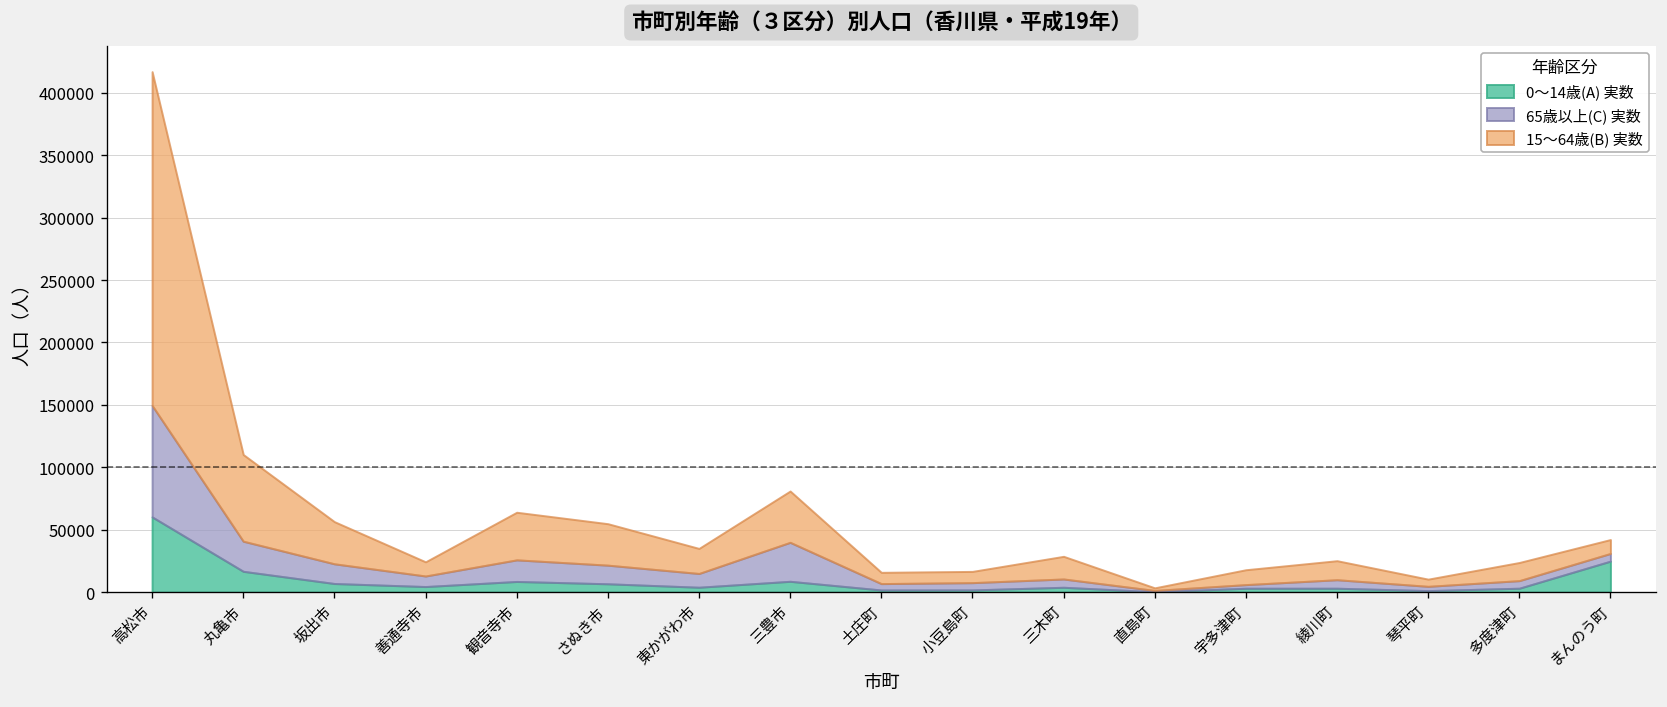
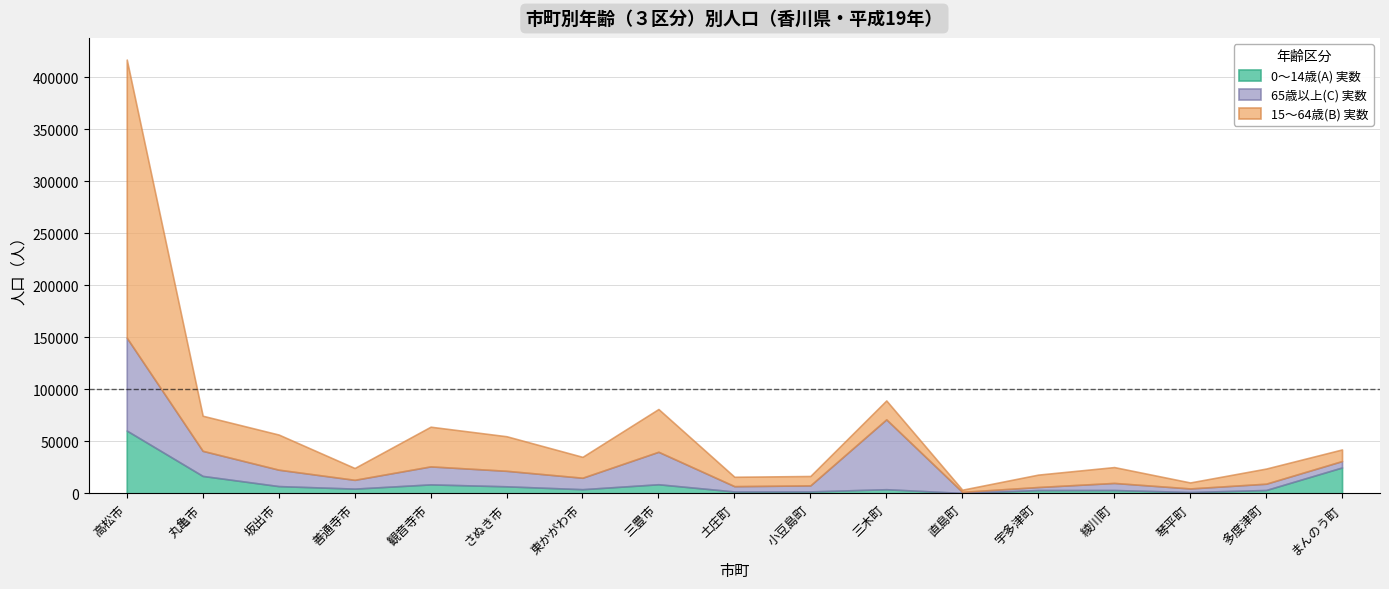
  {
    "0～14歳(A) 実数": {
      "高松市": 60000,
      "丸亀市": 17000,
      "坂出市": 7000,
      "善通寺市": 5000,
      "観音寺市": 9000,
      "さぬき市": 7000,
      "東かがわ市": 4000,
      "三豊市": 9000,
      "三木町": 4000,
      "宇多津町": 3000,
      "綾川町": 3000,
      "多度津町": 3000,
      "まんのう町": 25000
    },
    "65歳以上(C) 実数": {
      "高松市": 89000,
      "丸亀市": 24000,
      "坂出市": 16000,
      "善通寺市": 8000,
      "観音寺市": 17000,
      "さぬき市": 15000,
      "東かがわ市": 11000,
      "三豊市": 31000,
      "土庄町": 5000,
      "小豆島町": 6000,
-     "三木町": 7000,
+     "三木町": 67000,
      "宇多津町": 3000,
      "綾川町": 7000,
      "琴平町": 3000,
      "多度津町": 6000,
      "まんのう町": 6000
    },
    "15～64歳(B) 実数": {
      "高松市": 267000,
-     "丸亀市": 69000,
+     "丸亀市": 34000,
      "坂出市": 34000,
      "善通寺市": 11000,
      "観音寺市": 38000,
      "さぬき市": 33000,
      "東かがわ市": 20000,
      "三豊市": 41000,
      "土庄町": 9000,
      "小豆島町": 9000,
      "三木町": 18000,
      "宇多津町": 12000,
      "綾川町": 15000,
      "琴平町": 6000,
      "多度津町": 15000,
      "まんのう町": 11000
    }
  }
